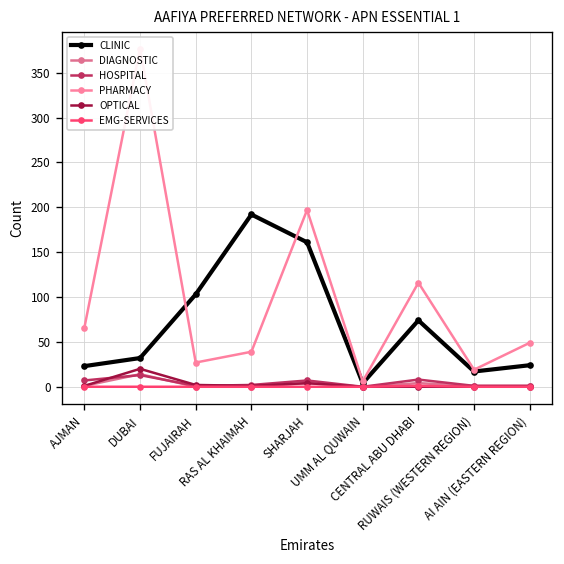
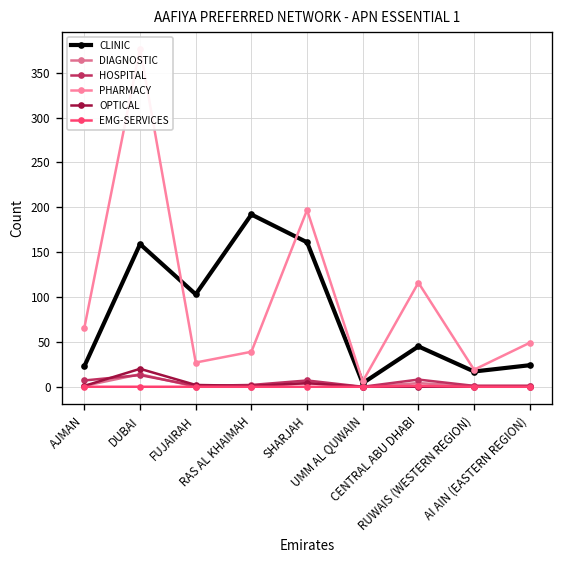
  {
    "CLINIC": {
      "AJMAN": 20,
-     "DUBAI": 30,
+     "DUBAI": 160,
      "FUJAIRAH": 100,
      "RAS AL KHAIMAH": 190,
      "SHARJAH": 160,
-     "CENTRAL ABU DHABI": 70,
+     "CENTRAL ABU DHABI": 50,
      "AI AIN (EASTERN REGION)": 20
    },
    "EMG-SERVICES": {
      "DUBAI": 0,
      "SHARJAH": 0
    }
  }
